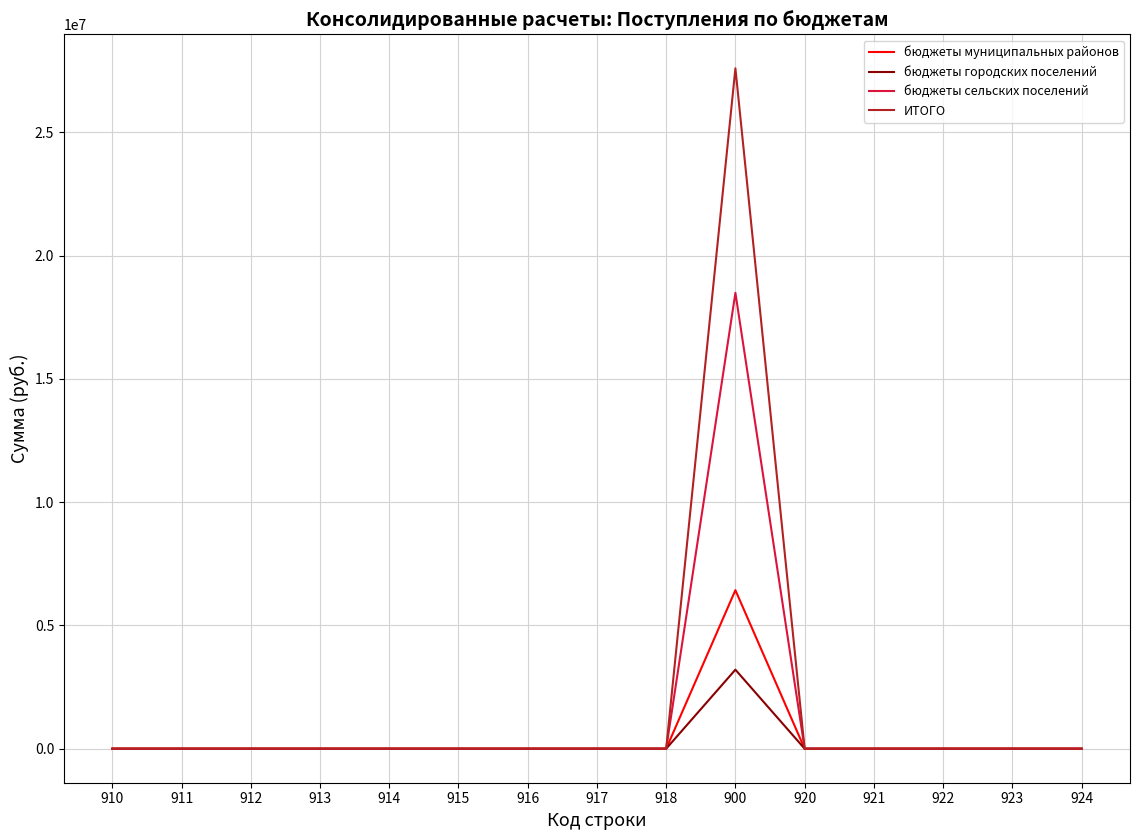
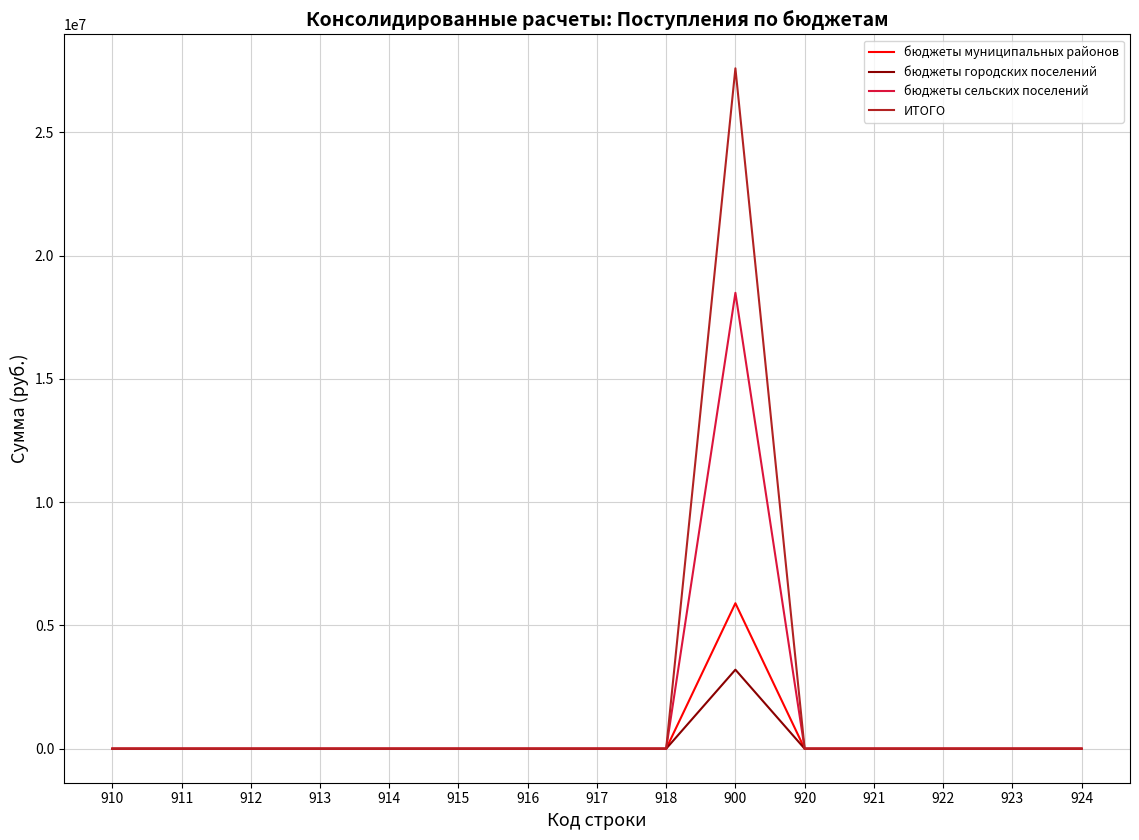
  {
    "бюджеты муниципальных районов": {
-     "900": 6400000
+     "900": 5900000
    },
    "бюджеты городских поселений": {
      "900": 3200000
    }
  }
